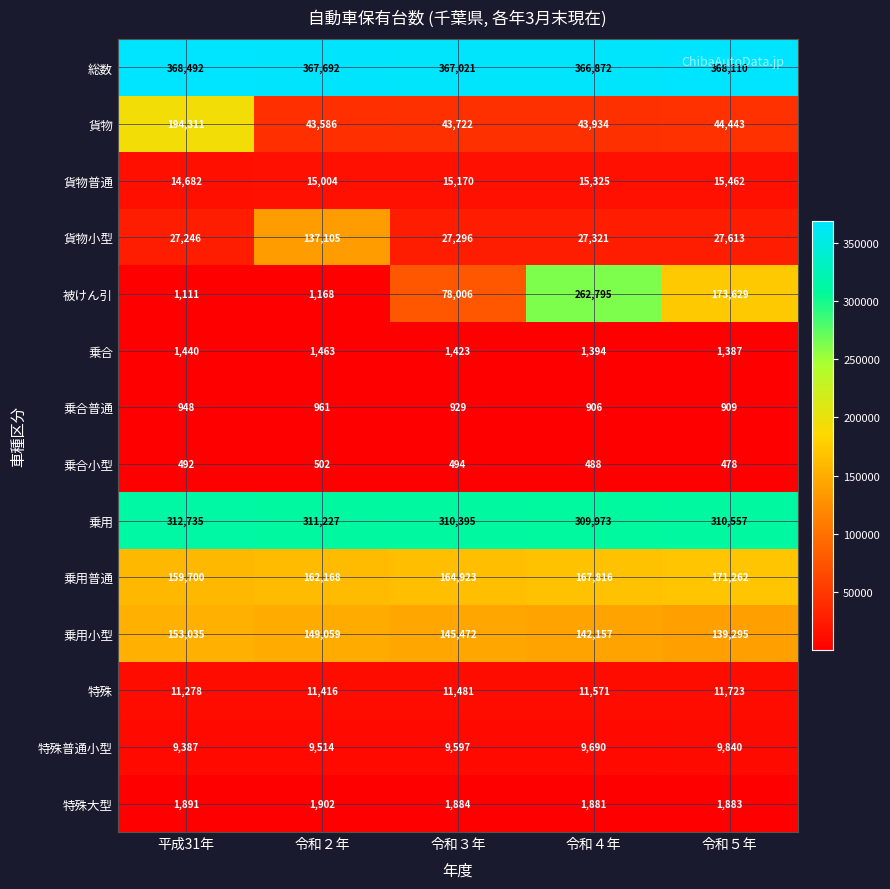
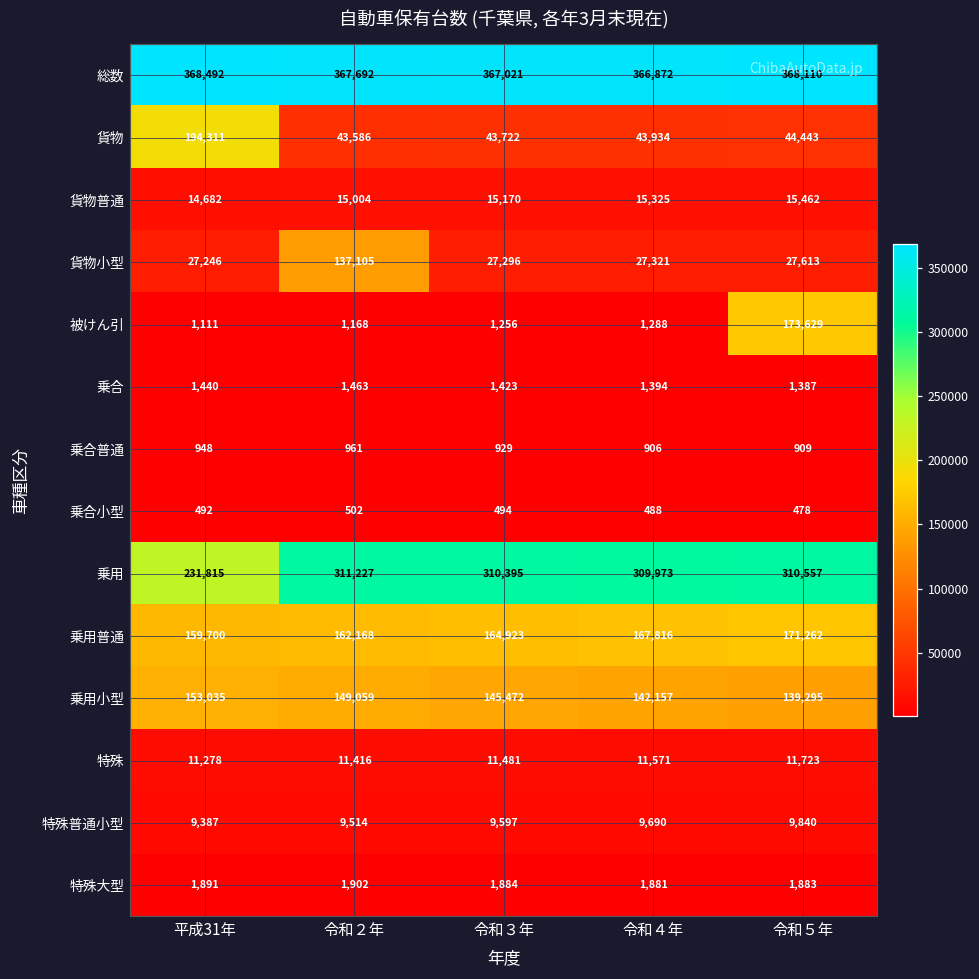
  {
    "総数": {
      "平成31年": "368,492",
      "令和２年": "367,692",
      "令和３年": "367,021",
      "令和４年": "366,872"
    },
    "貨物": {
      "平成31年": "194,311",
      "令和２年": "43,586",
      "令和３年": "43,722",
      "令和４年": "43,934",
      "令和５年": "44,443"
    },
    "貨物普通": {
      "平成31年": "14,682",
      "令和２年": "15,004",
      "令和３年": "15,170",
      "令和４年": "15,325",
      "令和５年": "15,462"
    },
    "貨物小型": {
      "平成31年": "27,246",
      "令和２年": "137,105",
      "令和３年": "27,296",
      "令和４年": "27,321",
      "令和５年": "27,613"
    },
    "被けん引": {
      "平成31年": "1,111",
      "令和２年": "1,168",
-     "令和３年": "78,006",
-     "令和４年": "262,795",
+     "令和３年": "1,256",
+     "令和４年": "1,288",
      "令和５年": "173,629"
    },
    "乗合": {
      "平成31年": "1,440",
      "令和２年": "1,463",
      "令和３年": "1,423",
      "令和４年": "1,394",
      "令和５年": "1,387"
    },
    "乗合普通": {
      "平成31年": "948",
      "令和２年": "961",
      "令和３年": "929",
      "令和４年": "906",
      "令和５年": "909"
    },
    "乗合小型": {
      "平成31年": "492",
      "令和２年": "502",
      "令和３年": "494",
      "令和４年": "488",
      "令和５年": "478"
    },
    "乗用": {
-     "平成31年": "312,735",
+     "平成31年": "231,815",
      "令和２年": "311,227",
      "令和３年": "310,395",
      "令和４年": "309,973",
      "令和５年": "310,557"
    },
    "乗用普通": {
      "平成31年": "159,700",
      "令和２年": "162,168",
      "令和３年": "164,923",
      "令和４年": "167,816",
      "令和５年": "171,262"
    },
    "乗用小型": {
      "平成31年": "153,035",
      "令和２年": "149,059",
      "令和３年": "145,472",
      "令和４年": "142,157",
      "令和５年": "139,295"
    },
    "特殊": {
      "平成31年": "11,278",
      "令和２年": "11,416",
      "令和３年": "11,481",
      "令和４年": "11,571",
      "令和５年": "11,723"
    },
    "特殊普通小型": {
      "平成31年": "9,387",
      "令和２年": "9,514",
      "令和３年": "9,597",
      "令和４年": "9,690",
      "令和５年": "9,840"
    },
    "特殊大型": {
      "平成31年": "1,891",
      "令和２年": "1,902",
      "令和３年": "1,884",
      "令和４年": "1,881",
      "令和５年": "1,883"
    }
  }
